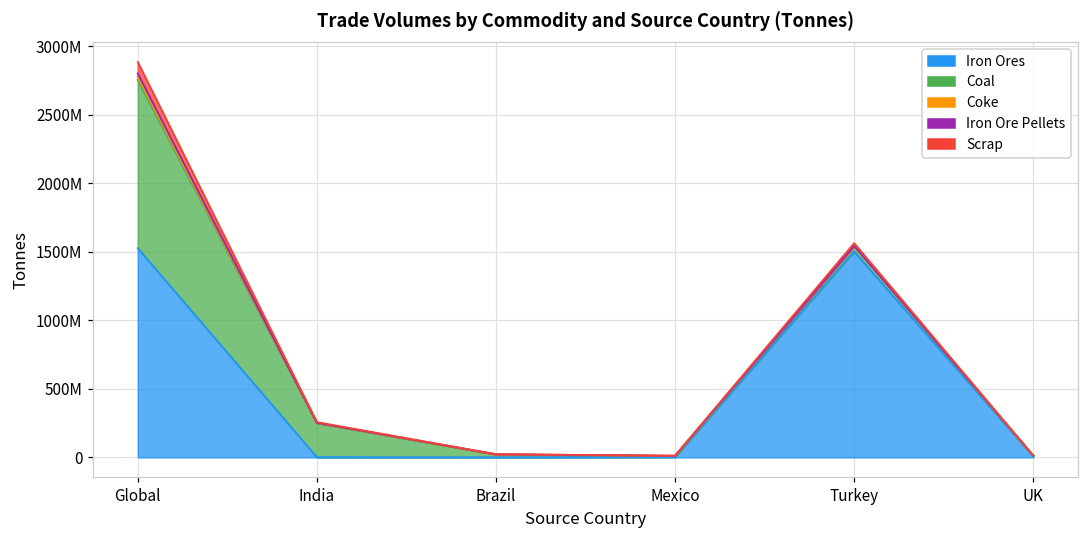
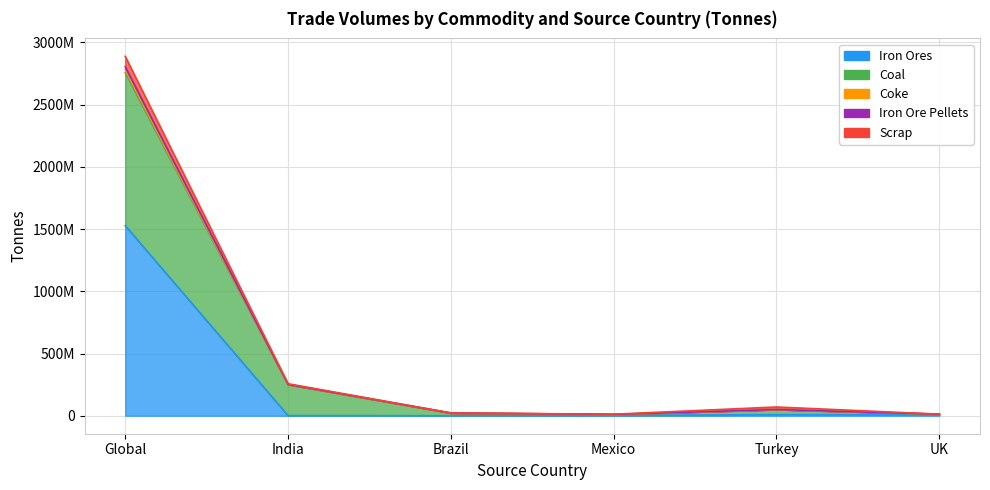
  {
    "Iron Ores": {
      "Global": 1530000000,
      "India": 0,
      "Brazil": 0,
-     "Turkey": 1500000000
+     "Turkey": 10000000
    },
    "Coal": {
      "Global": 1230000000
    },
    "Coke": {
      "Global": 20000000
    },
    "Iron Ore Pellets": {
      "Global": 20000000
    },
    "Scrap": {
      "Global": 80000000
    }
  }
